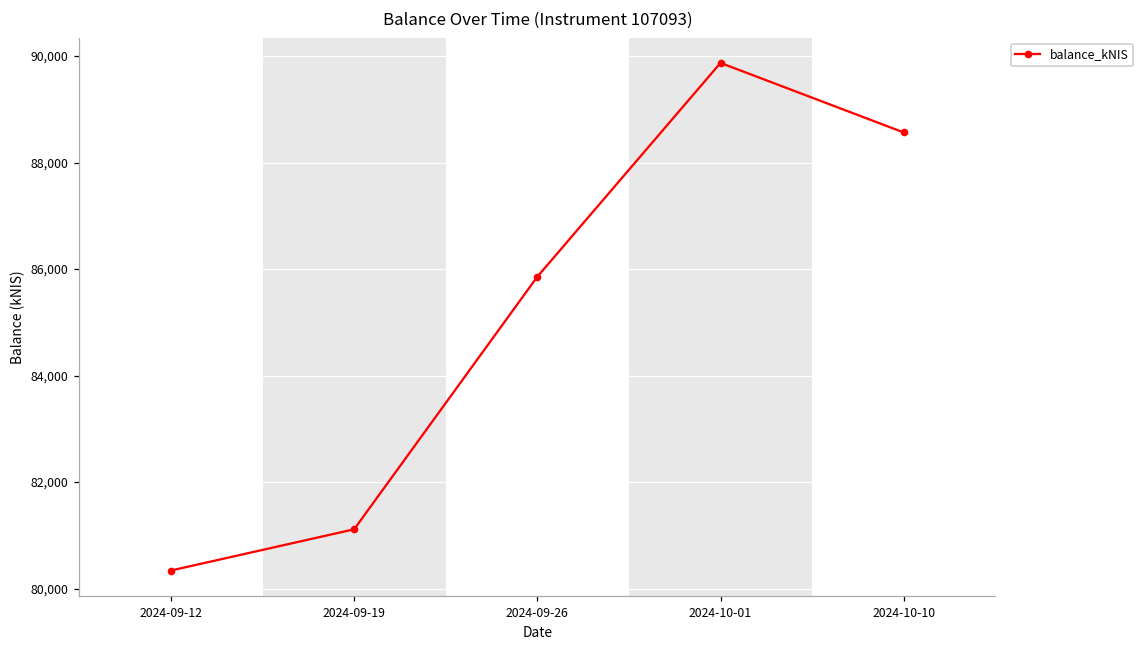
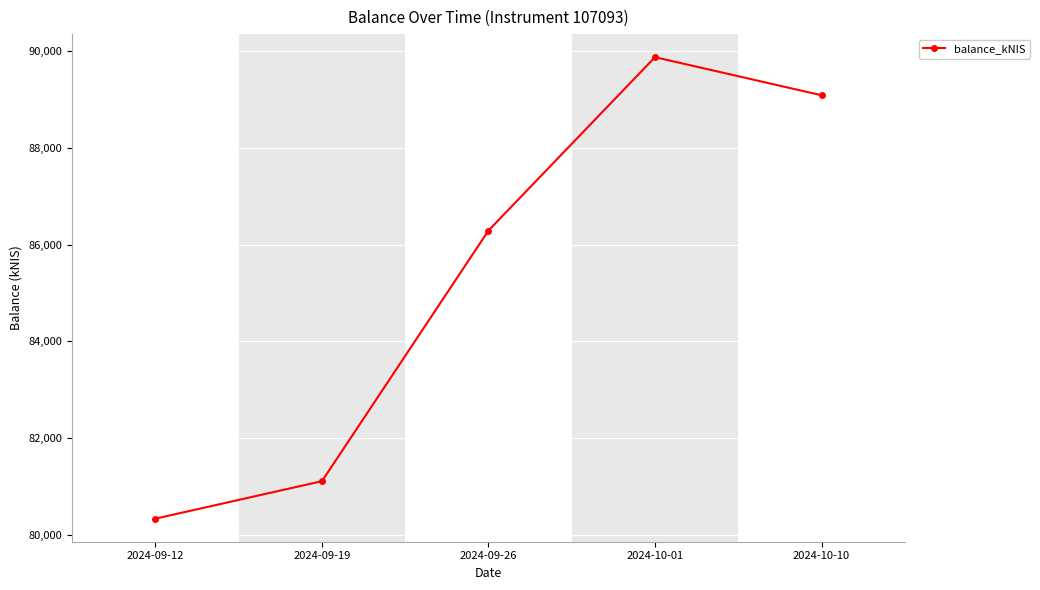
  {
    "2024-09-12": "80,300",
    "2024-09-19": "81,100",
-   "2024-09-26": "85,900",
+   "2024-09-26": "86,300",
    "2024-10-01": "89,900",
-   "2024-10-10": "88,600"
+   "2024-10-10": "89,100"
  }
